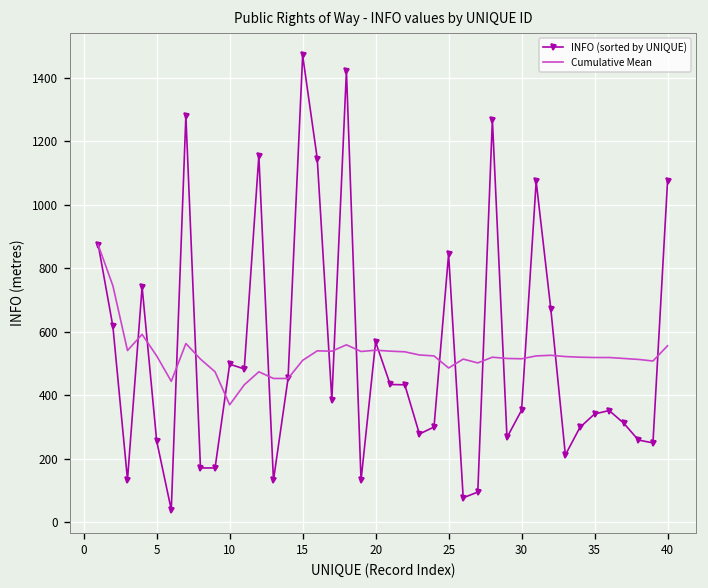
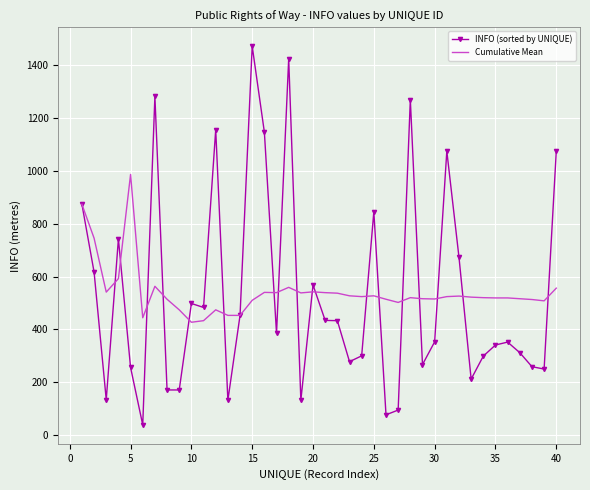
  {
    "INFO (sorted by UNIQUE)": {
      "5": 260,
      "10": 500,
      "15": 1470,
      "20": 570,
      "25": 850,
      "30": 350,
      "35": 340,
      "40": 1070
    },
    "Cumulative Mean": {
-     "5": 520,
-     "10": 370,
+     "5": 990,
+     "10": 430,
      "15": 510,
      "20": 540,
-     "25": 490,
+     "25": 530,
      "30": 520,
      "35": 520,
      "40": 560
    }
  }
